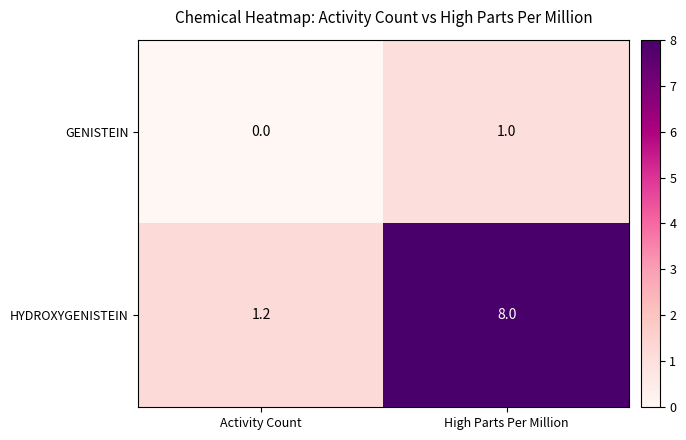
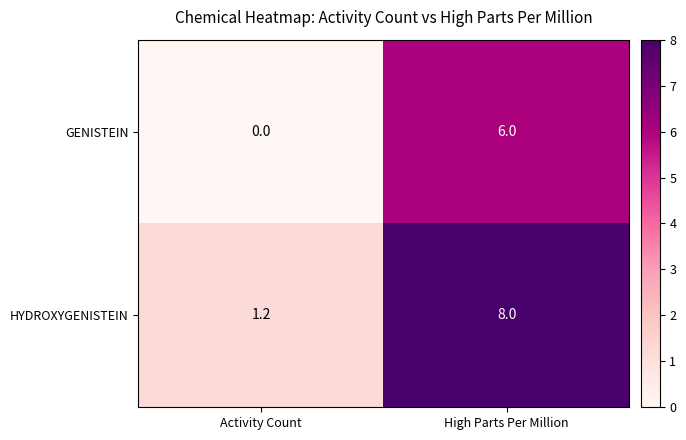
  {
    "GENISTEIN": {
      "Activity Count": 0.0,
-     "High Parts Per Million": 1.0
+     "High Parts Per Million": 6.0
    },
    "HYDROXYGENISTEIN": {
      "Activity Count": 1.2,
      "High Parts Per Million": 8.0
    }
  }
